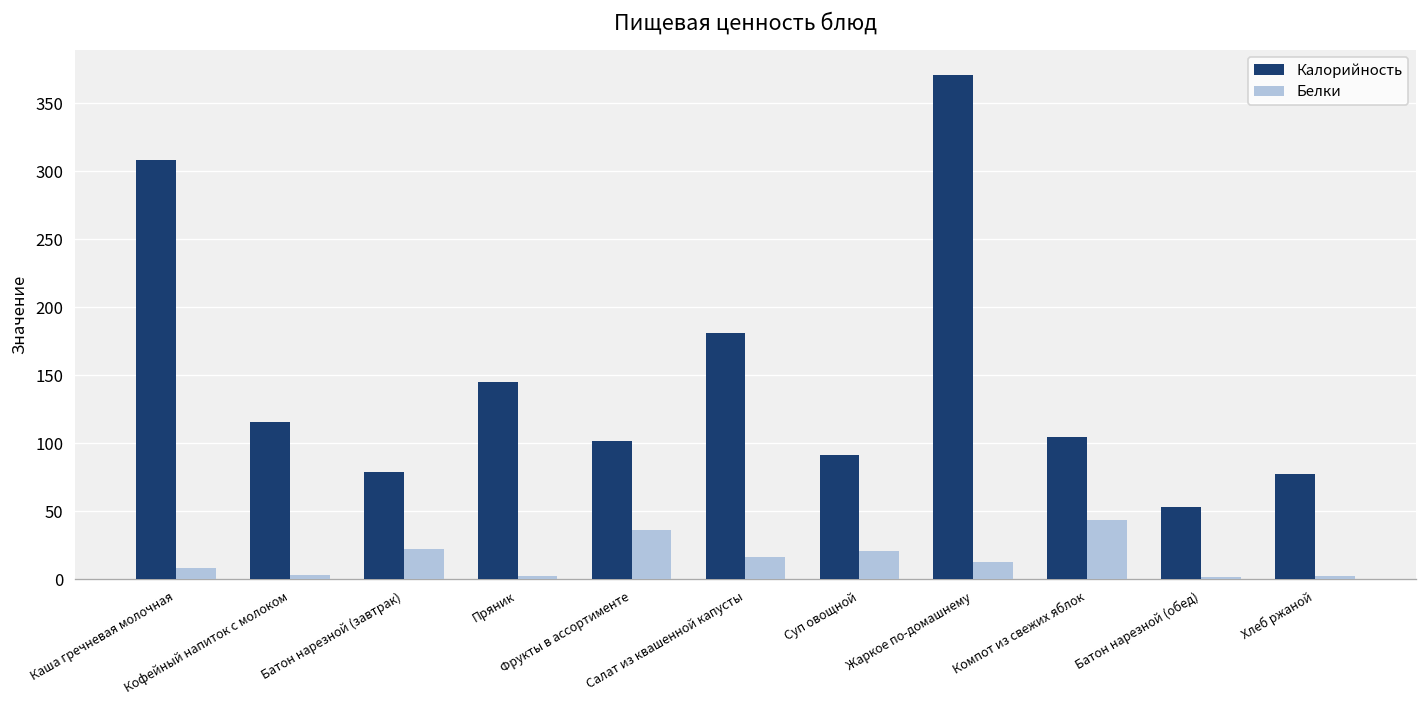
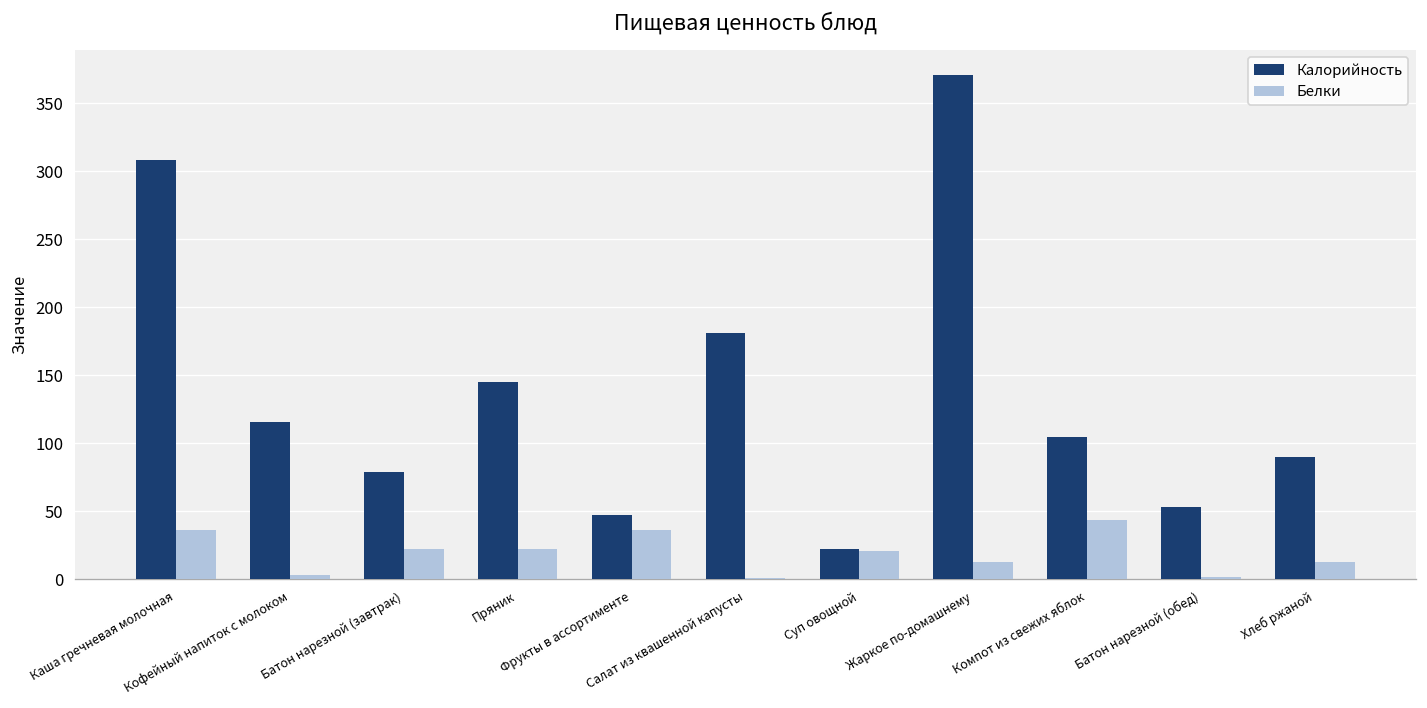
  {
    "Калорийность": {
      "Каша гречневая молочная": 308,
      "Кофейный напиток с молоком": 115,
      "Батон нарезной (завтрак)": 79,
      "Пряник": 145,
-     "Фрукты в ассортименте": 102,
+     "Фрукты в ассортименте": 47,
      "Салат из квашенной капусты": 181,
-     "Суп овощной": 91,
+     "Суп овощной": 23,
      "Жаркое по-домашнему": 371,
      "Компот из свежих яблок": 105,
      "Батон нарезной (обед)": 53,
-     "Хлеб ржаной": 78
+     "Хлеб ржаной": 90
    },
    "Белки": {
-     "Каша гречневая молочная": 8,
+     "Каша гречневая молочная": 36,
      "Кофейный напиток с молоком": 3,
      "Батон нарезной (завтрак)": 22,
-     "Пряник": 2,
+     "Пряник": 22,
      "Фрукты в ассортименте": 36,
-     "Салат из квашенной капусты": 16,
+     "Салат из квашенной капусты": 1,
      "Суп овощной": 20,
      "Жаркое по-домашнему": 13,
      "Компот из свежих яблок": 44,
-     "Хлеб ржаной": 3
+     "Хлеб ржаной": 13
    }
  }
